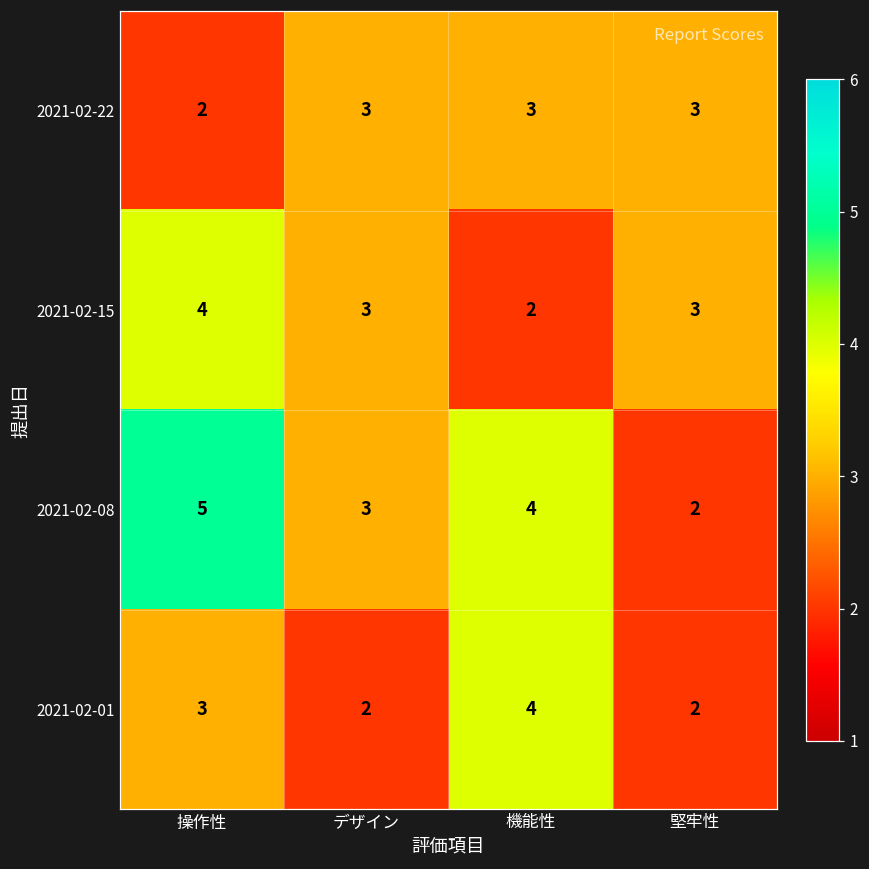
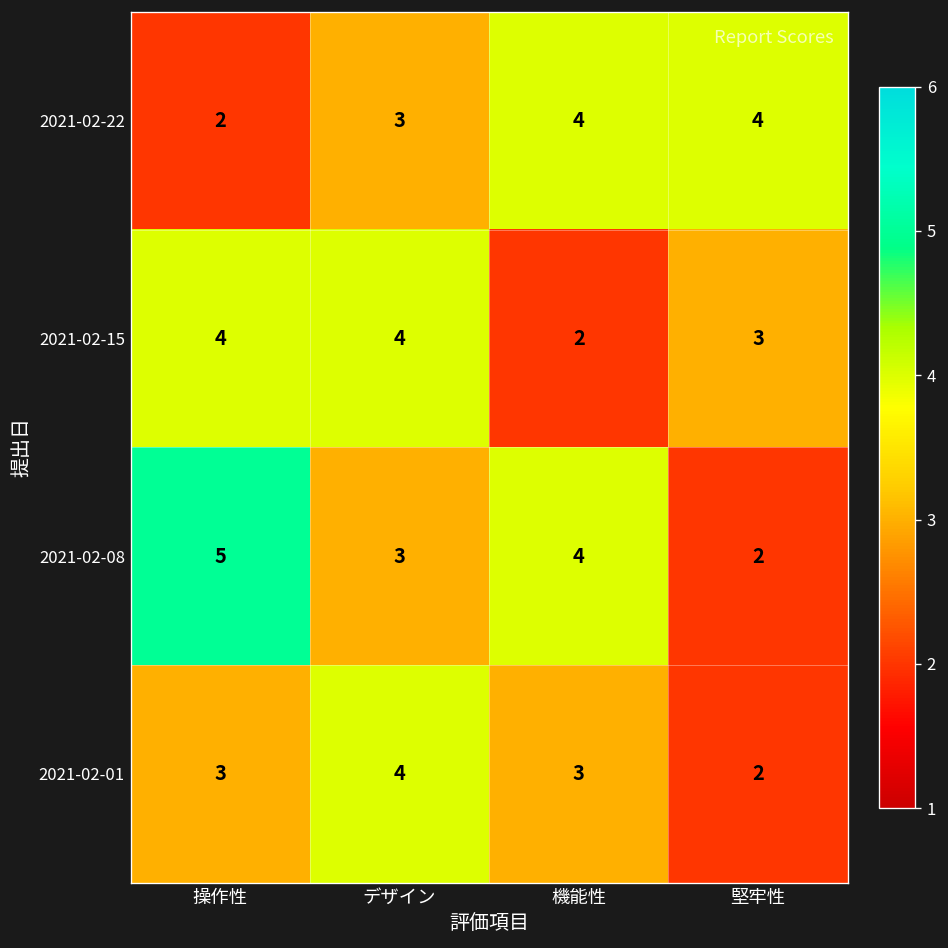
  {
    "2021-02-22": {
      "操作性": 2,
      "デザイン": 3,
-     "機能性": 3,
-     "堅牢性": 3
+     "機能性": 4,
+     "堅牢性": 4
    },
    "2021-02-15": {
      "操作性": 4,
-     "デザイン": 3,
+     "デザイン": 4,
      "機能性": 2,
      "堅牢性": 3
    },
    "2021-02-08": {
      "操作性": 5,
      "デザイン": 3,
      "機能性": 4,
      "堅牢性": 2
    },
    "2021-02-01": {
      "操作性": 3,
-     "デザイン": 2,
-     "機能性": 4,
+     "デザイン": 4,
+     "機能性": 3,
      "堅牢性": 2
    }
  }
